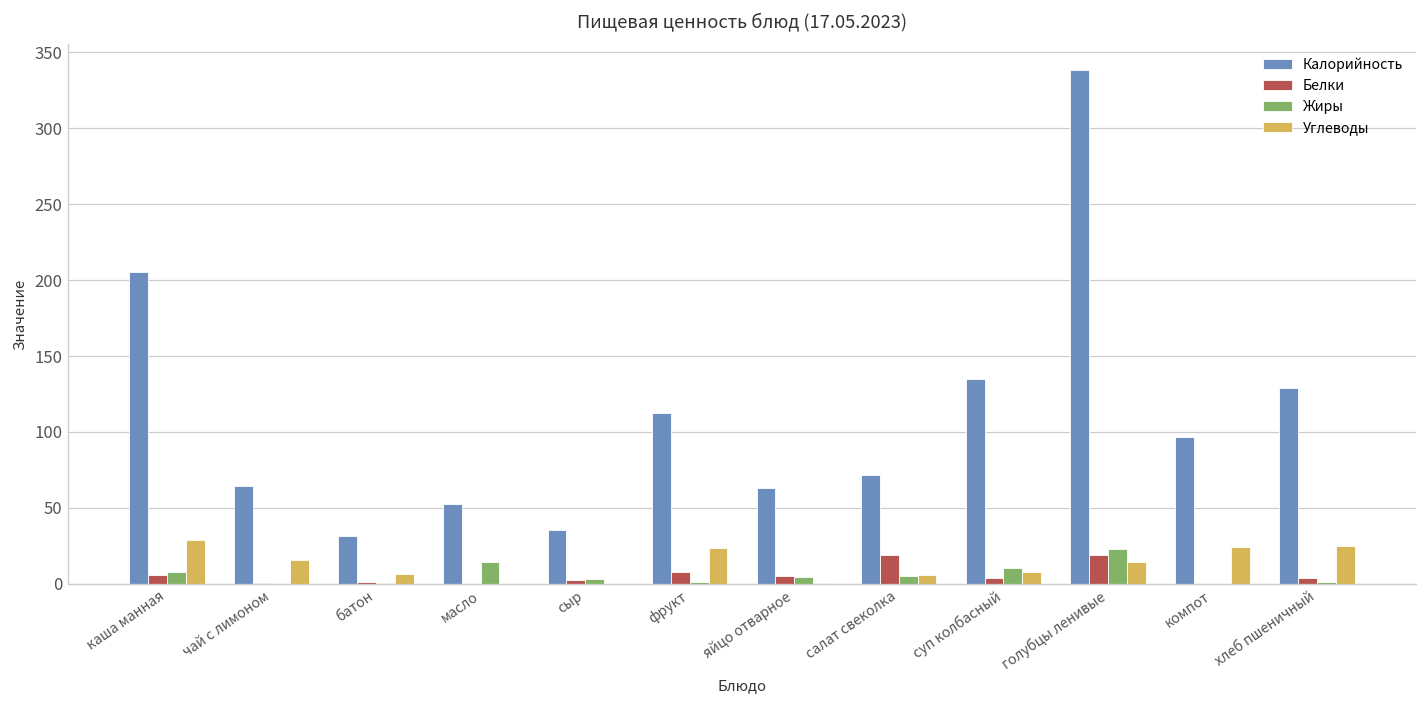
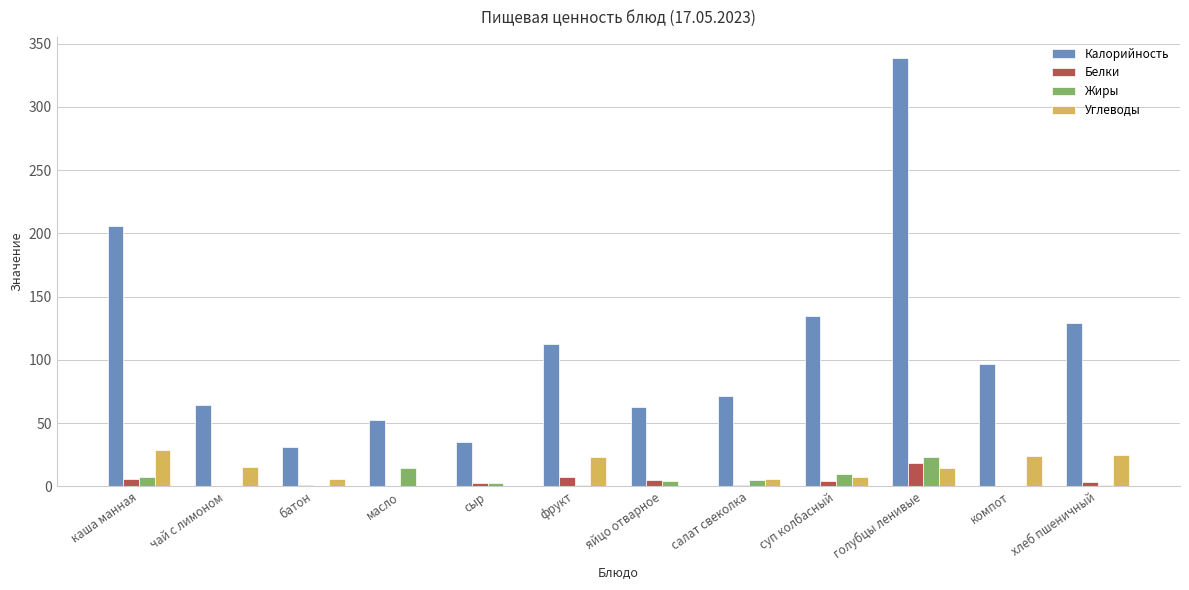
  {
    "Калорийность": {
      "каша манная": 206,
      "чай с лимоном": 64,
      "батон": 31,
      "масло": 53,
      "сыр": 35,
      "фрукт": 113,
      "яйцо отварное": 63,
      "салат свеколка": 72,
      "суп колбасный": 135,
      "голубцы ленивые": 339,
      "компот": 97,
      "хлеб пшеничный": 129
    },
    "Белки": {
      "каша манная": 6,
      "сыр": 2,
      "фрукт": 8,
      "яйцо отварное": 5,
-     "салат свеколка": 19,
+     "салат свеколка": 1,
      "суп колбасный": 4,
      "голубцы ленивые": 19,
      "компот": 0,
      "хлеб пшеничный": 4
    },
    "Жиры": {
      "каша манная": 8,
      "чай с лимоном": 0,
      "масло": 14,
      "сыр": 3,
      "яйцо отварное": 5,
      "салат свеколка": 5,
      "суп колбасный": 10,
      "голубцы ленивые": 23,
      "компот": 0
    },
    "Углеводы": {
      "каша манная": 29,
      "чай с лимоном": 16,
      "батон": 6,
      "сыр": 0,
      "фрукт": 24,
      "салат свеколка": 6,
      "суп колбасный": 8,
      "голубцы ленивые": 14,
      "компот": 24,
      "хлеб пшеничный": 25
    }
  }
